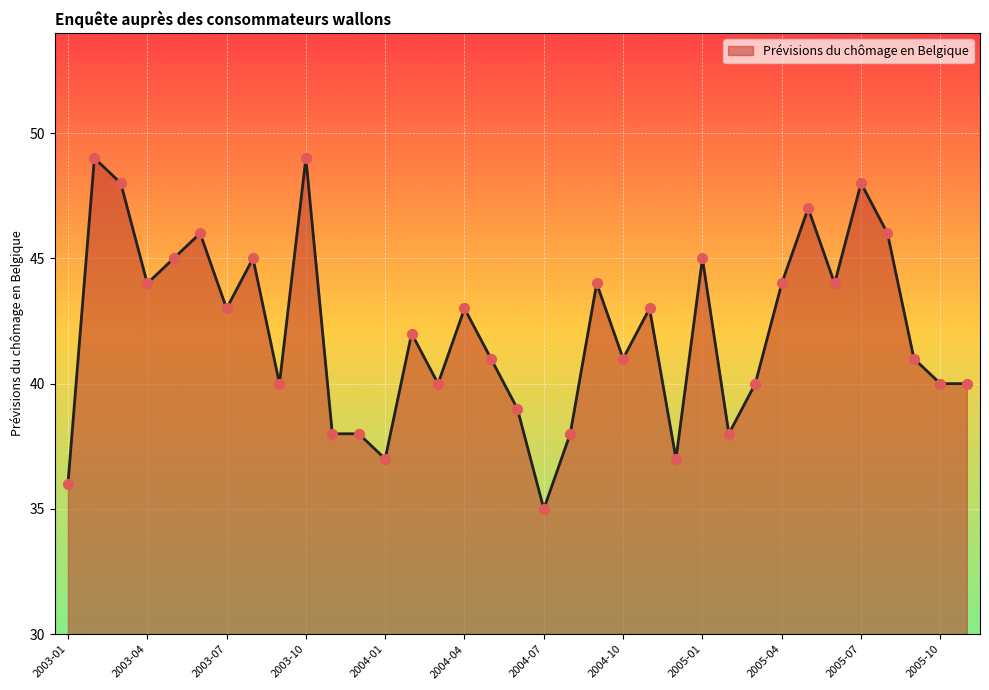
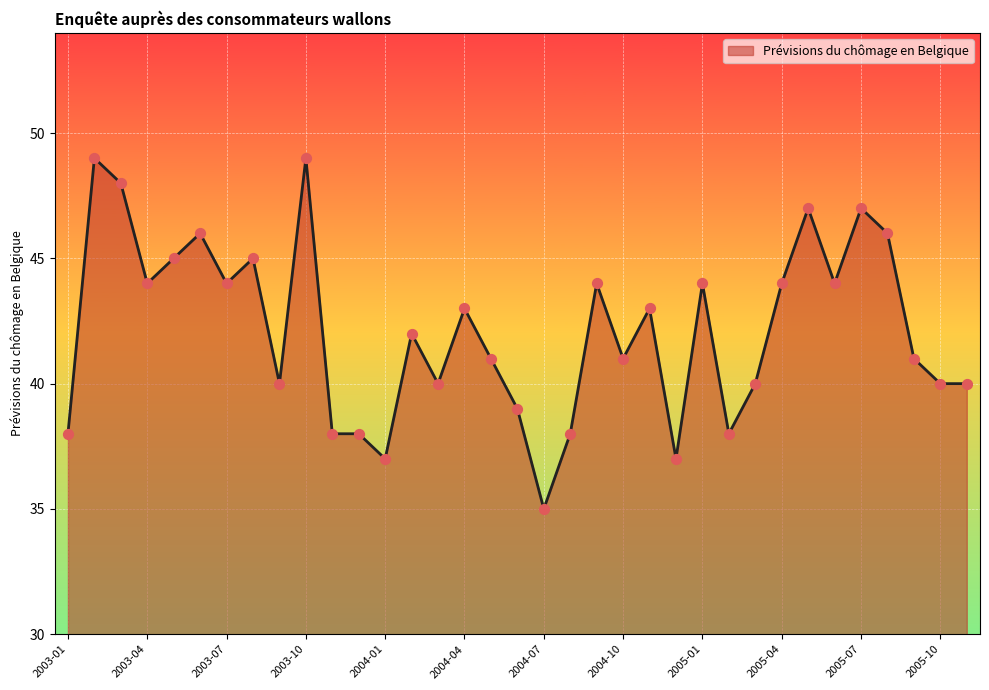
  {
-   "2003-01": 36,
+   "2003-01": 38,
    "2003-04": 44,
-   "2003-07": 43,
+   "2003-07": 44,
    "2003-10": 49,
    "2004-01": 37,
    "2004-04": 43,
    "2004-07": 35,
    "2004-10": 41,
-   "2005-01": 45,
+   "2005-01": 44,
    "2005-04": 44,
-   "2005-07": 48,
+   "2005-07": 47,
    "2005-10": 40
  }
